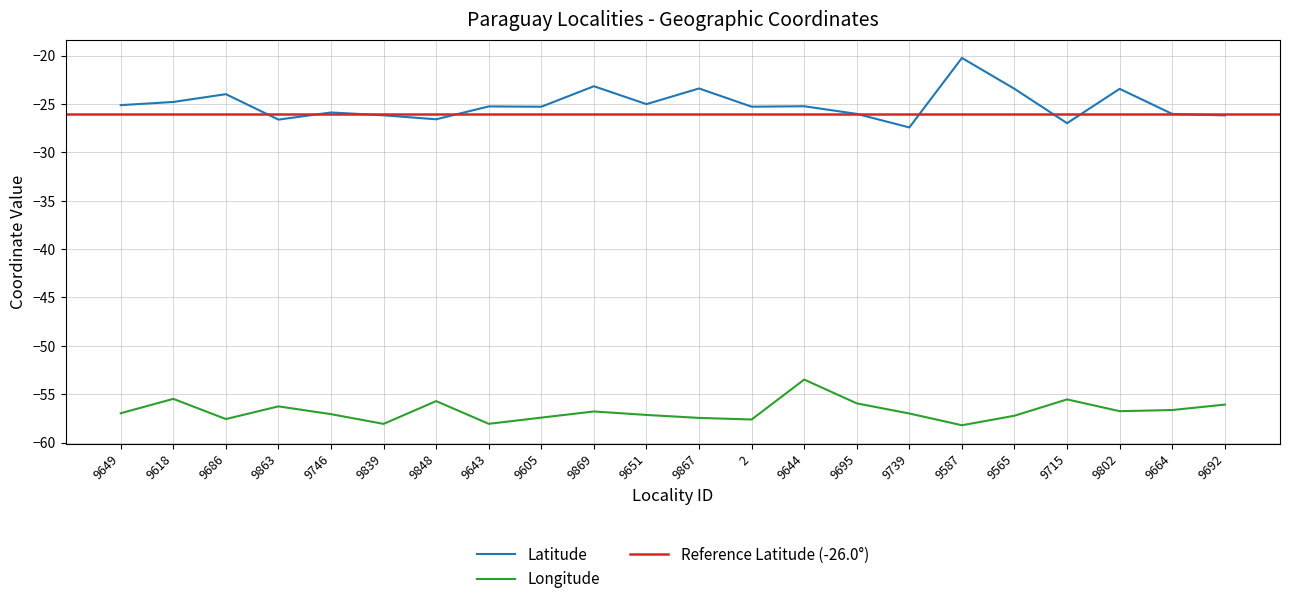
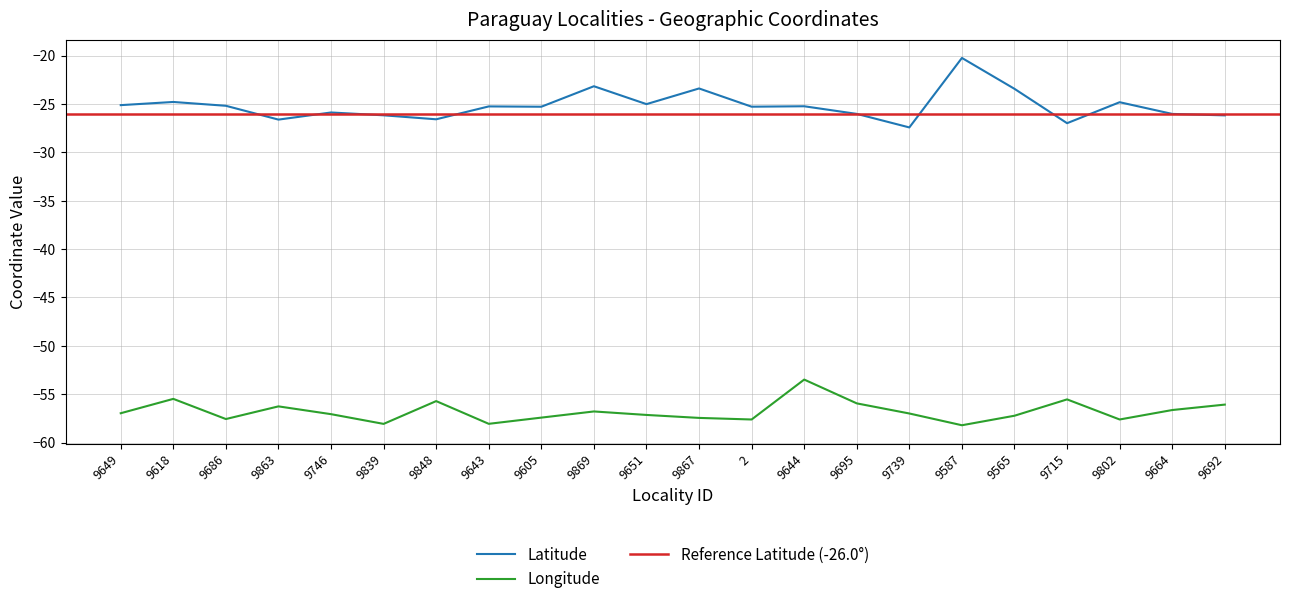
  {
    "Latitude": {
      "9649": -25,
      "9618": -25,
-     "9686": -24,
+     "9686": -25,
      "9863": -27,
      "9746": -26,
      "9839": -26,
      "9848": -27,
      "9643": -25,
      "9605": -25,
      "9869": -23,
      "9651": -25,
      "9867": -23,
      "2": -25,
      "9644": -25,
      "9695": -26,
      "9739": -27,
      "9587": -20,
      "9565": -23,
      "9715": -27,
-     "9802": -23,
+     "9802": -25,
      "9664": -26,
      "9692": -26
    },
    "Longitude": {
      "9649": -57,
      "9618": -55,
      "9686": -58,
      "9863": -56,
      "9746": -57,
      "9839": -58,
      "9848": -56,
      "9643": -58,
      "9605": -57,
      "9869": -57,
      "9651": -57,
      "9867": -57,
      "2": -58,
      "9644": -53,
      "9695": -56,
      "9739": -57,
      "9587": -58,
      "9565": -57,
      "9715": -56,
-     "9802": -57,
+     "9802": -58,
      "9664": -57,
      "9692": -56
    }
  }
